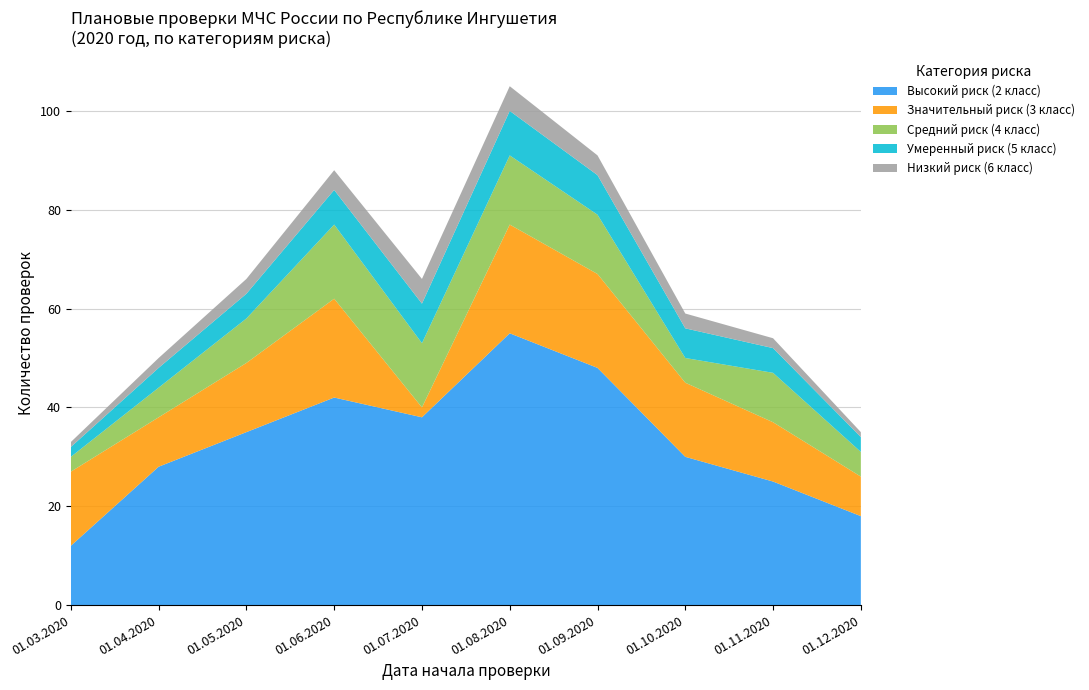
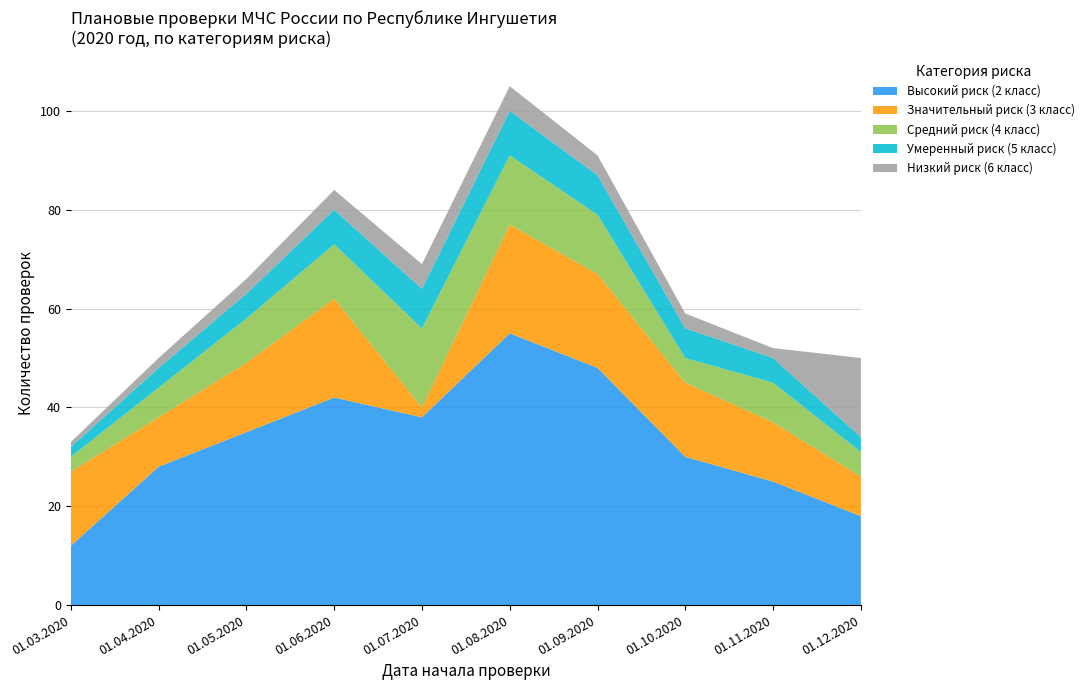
  {
    "Значительный риск (3 класс)": {
      "01.03.2020": 15,
      "01.04.2020": 10,
      "01.05.2020": 14,
      "01.06.2020": 20,
      "01.07.2020": 2,
      "01.08.2020": 22,
      "01.09.2020": 19,
      "01.10.2020": 15,
      "01.11.2020": 12,
      "01.12.2020": 8
    },
    "Средний риск (4 класс)": {
      "01.03.2020": 3,
      "01.04.2020": 6,
      "01.05.2020": 9,
-     "01.06.2020": 15,
-     "01.07.2020": 13,
+     "01.06.2020": 11,
+     "01.07.2020": 16,
      "01.08.2020": 14,
      "01.09.2020": 12,
      "01.10.2020": 5,
-     "01.11.2020": 10,
+     "01.11.2020": 8,
      "01.12.2020": 5
    },
    "Низкий риск (6 класс)": {
      "01.03.2020": 1,
      "01.04.2020": 2,
      "01.05.2020": 3,
      "01.06.2020": 4,
      "01.07.2020": 5,
      "01.08.2020": 5,
      "01.09.2020": 4,
      "01.10.2020": 3,
      "01.11.2020": 2,
-     "01.12.2020": 1
+     "01.12.2020": 16
    }
  }
